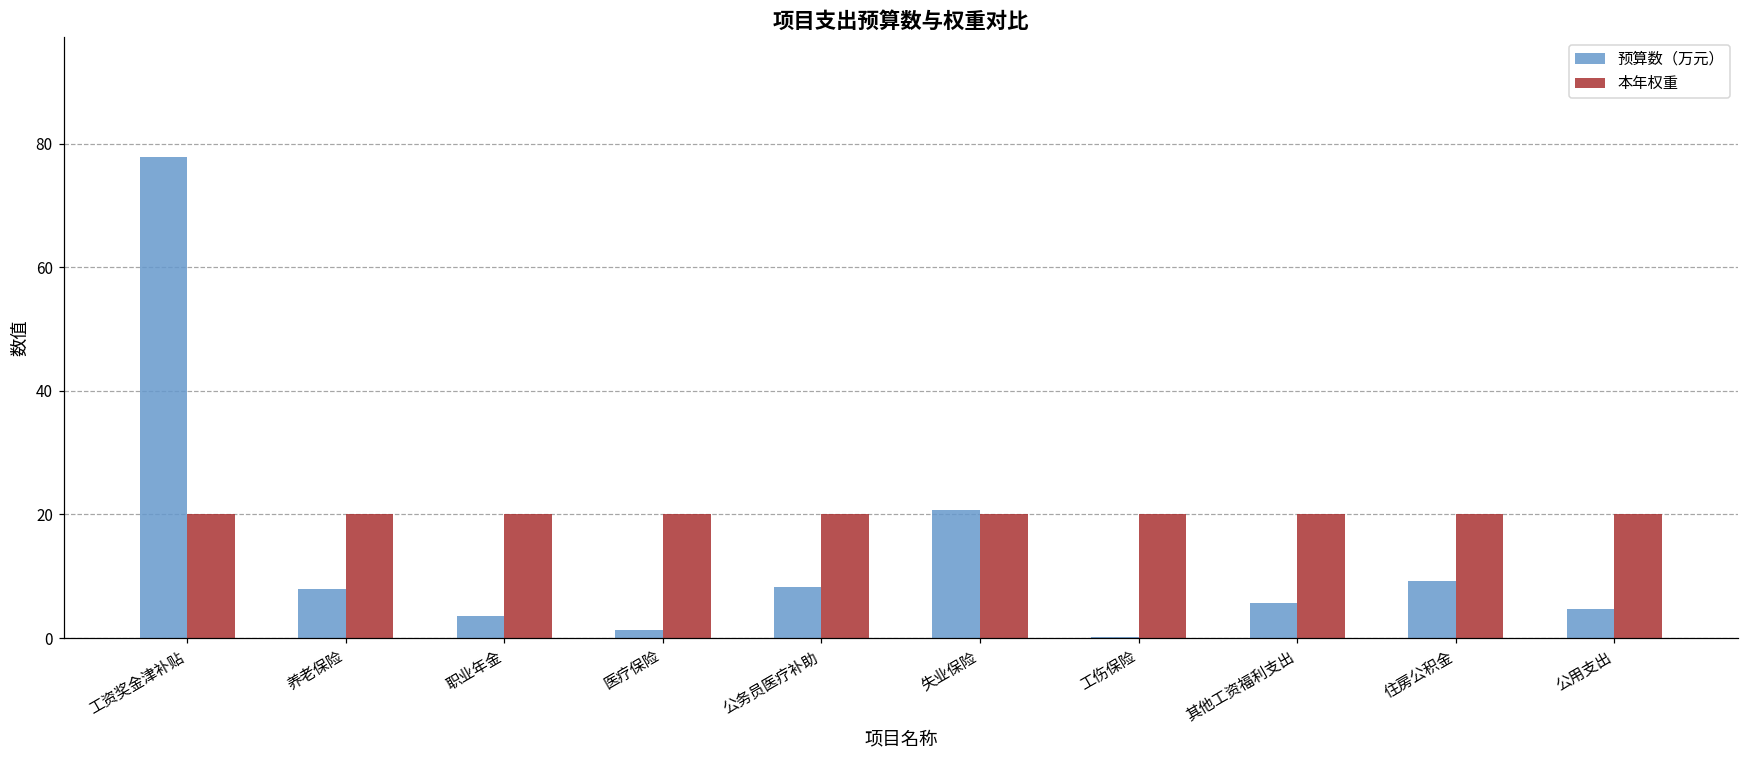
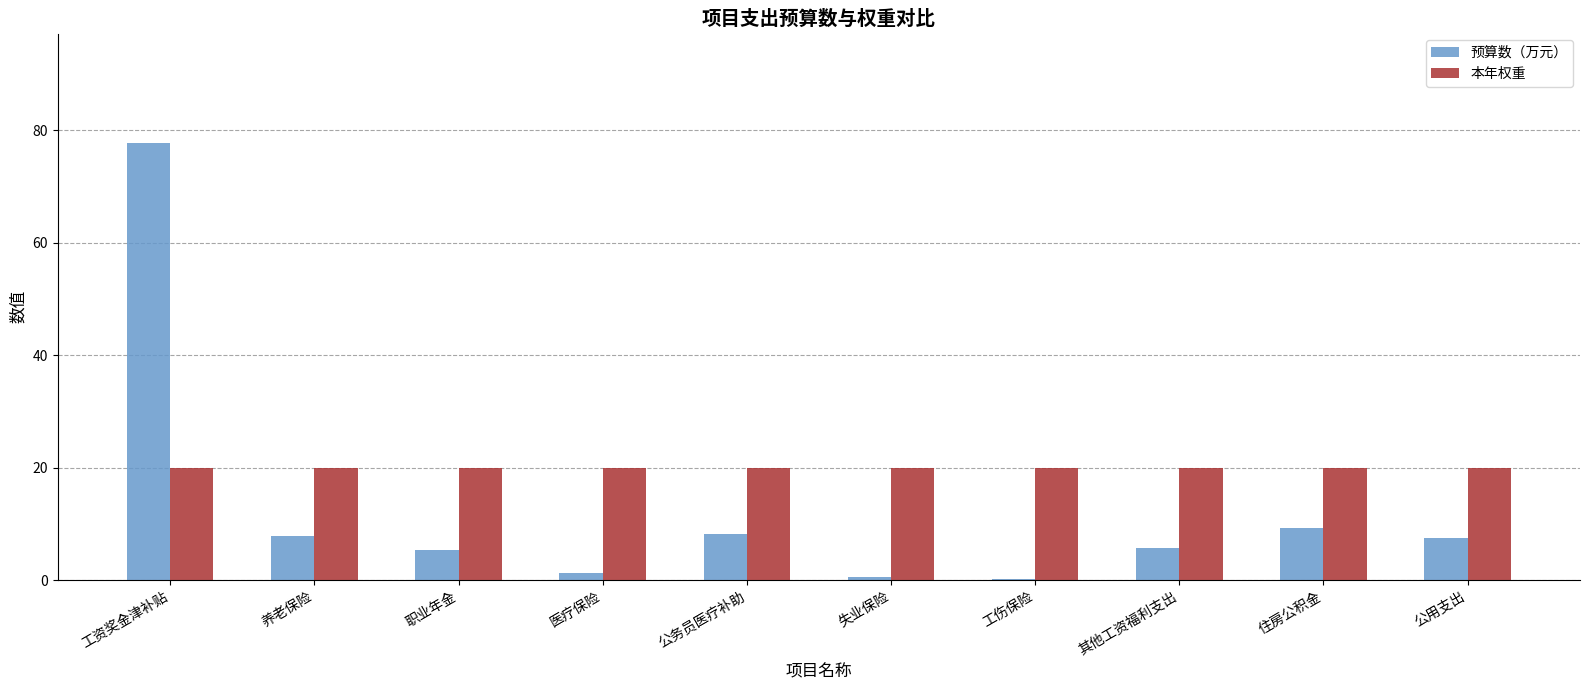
  {
    "预算数（万元）": {
      "工资奖金津补贴": 78,
      "养老保险": 8,
-     "职业年金": 4,
+     "职业年金": 5,
      "医疗保险": 1,
      "公务员医疗补助": 8,
-     "失业保险": 21,
+     "失业保险": 1,
      "其他工资福利支出": 6,
      "住房公积金": 9,
-     "公用支出": 5
+     "公用支出": 7
    },
    "本年权重": {
      "工资奖金津补贴": 20,
      "养老保险": 20,
      "职业年金": 20,
      "医疗保险": 20,
      "公务员医疗补助": 20,
      "失业保险": 20,
      "工伤保险": 20,
      "其他工资福利支出": 20,
      "住房公积金": 20,
      "公用支出": 20
    }
  }
